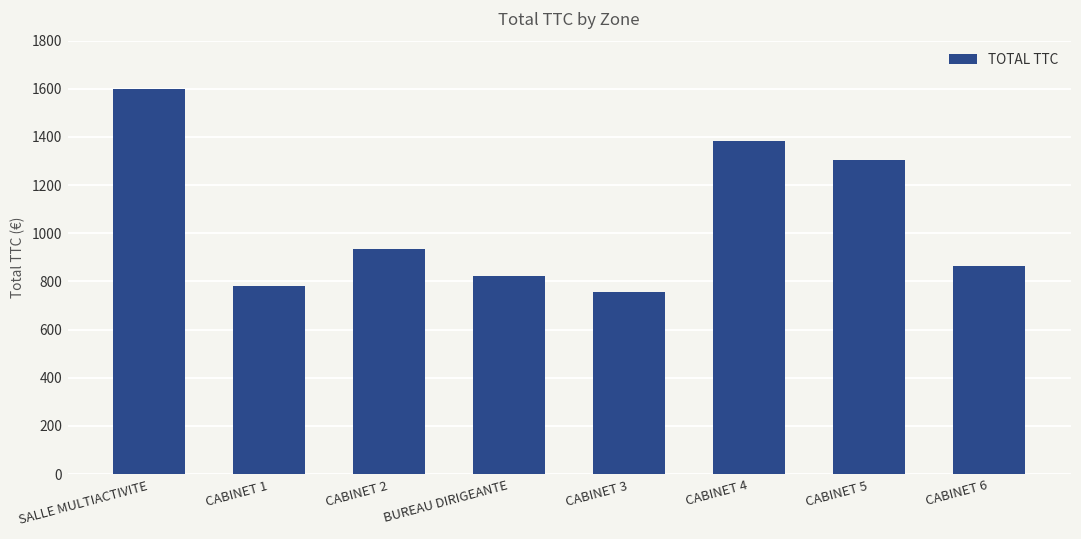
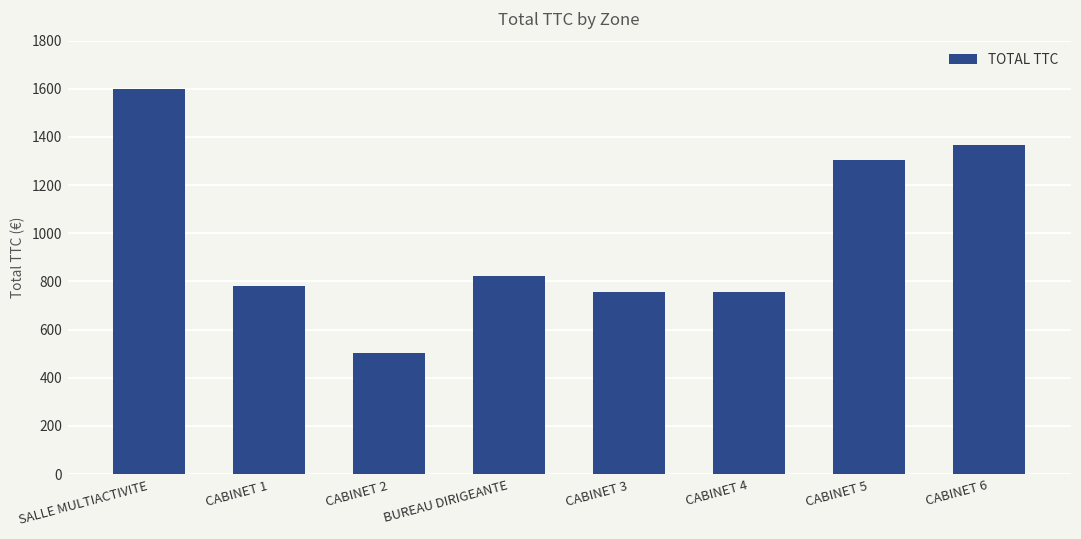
  {
    "SALLE MULTIACTIVITE": 1600,
    "CABINET 1": 780,
-   "CABINET 2": 930,
+   "CABINET 2": 500,
    "BUREAU DIRIGEANTE": 820,
    "CABINET 3": 760,
-   "CABINET 4": 1380,
+   "CABINET 4": 760,
    "CABINET 5": 1300,
-   "CABINET 6": 860
+   "CABINET 6": 1370
  }
